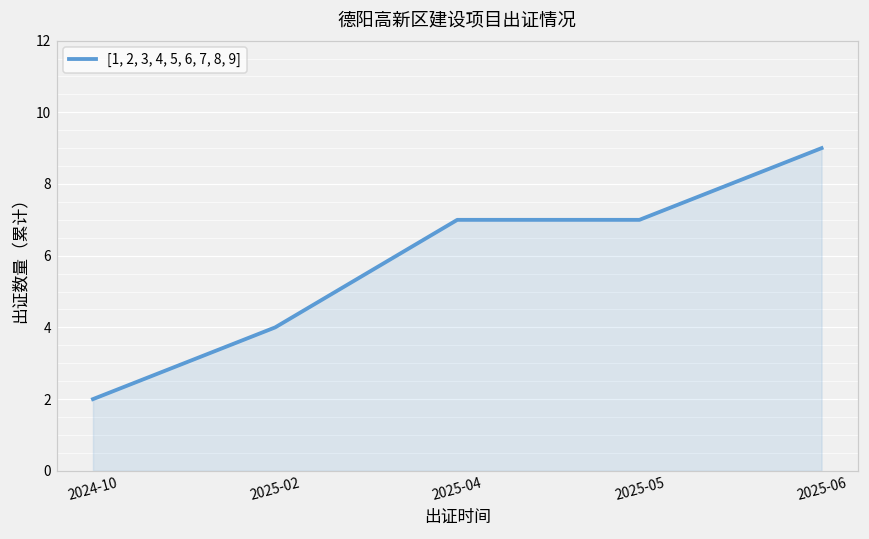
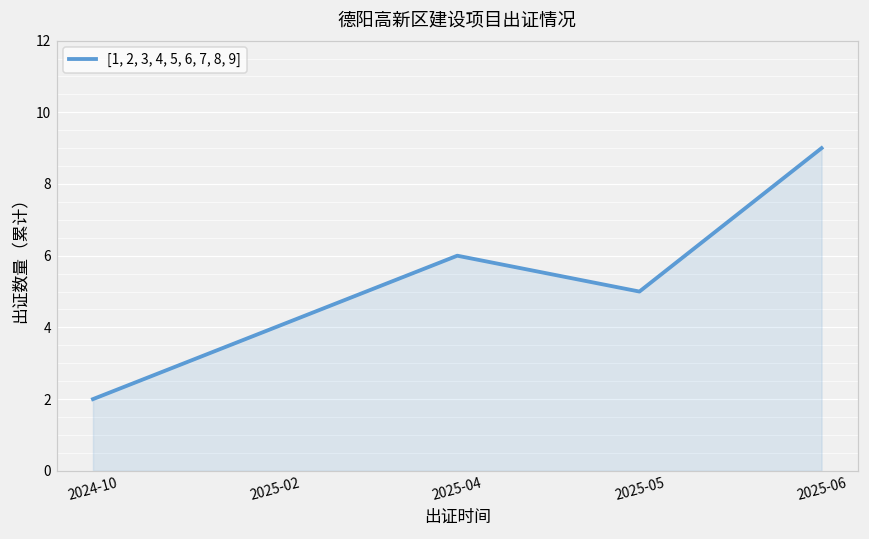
  {
    "2024-10": 2,
    "2025-02": 4,
-   "2025-04": 7,
-   "2025-05": 7,
+   "2025-04": 6,
+   "2025-05": 5,
    "2025-06": 9
  }
